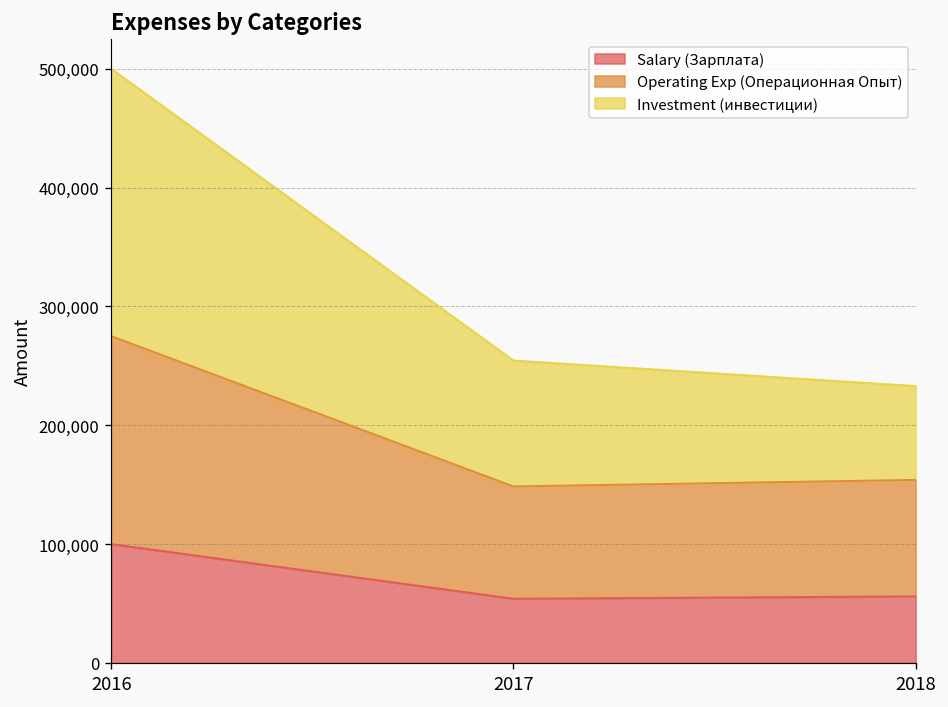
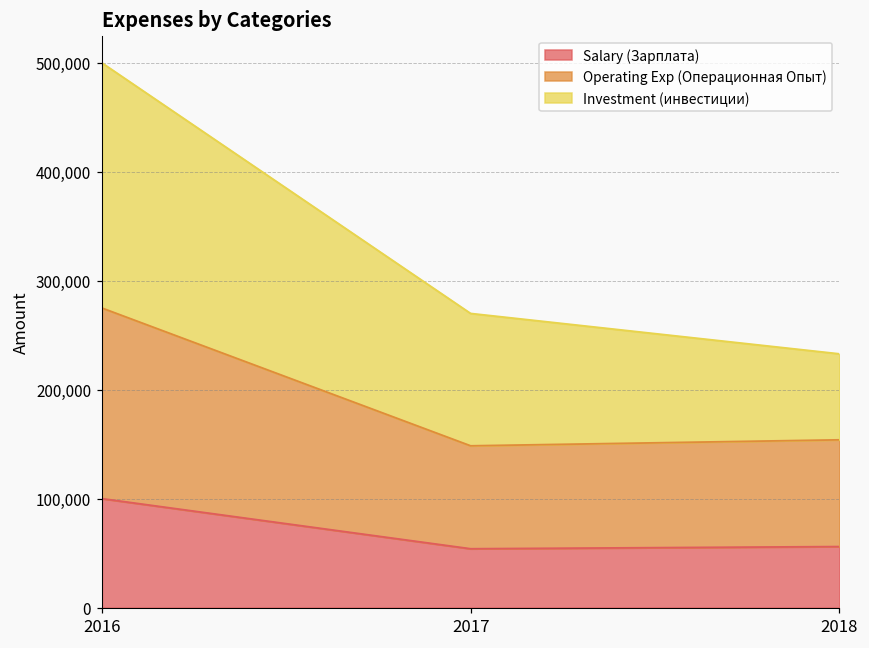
  {
    "Investment (инвестиции)": {
      "2016": "230,000",
-     "2017": "110,000",
+     "2017": "120,000",
      "2018": "80,000"
    }
  }
